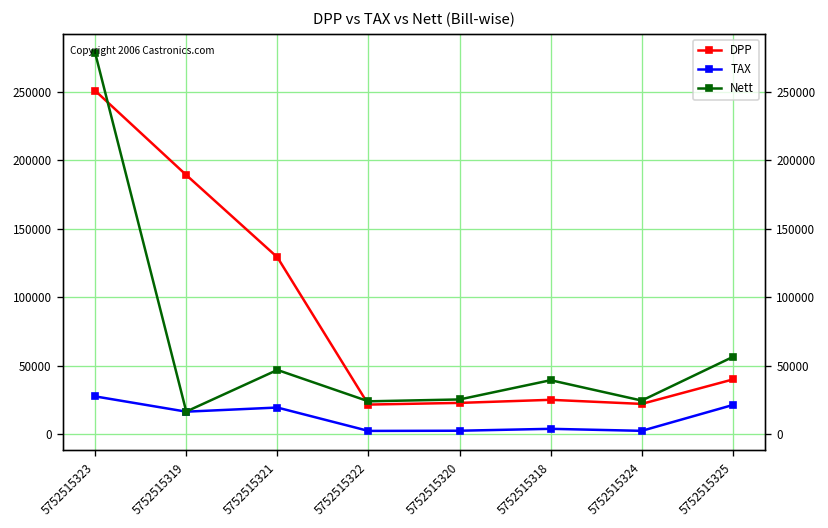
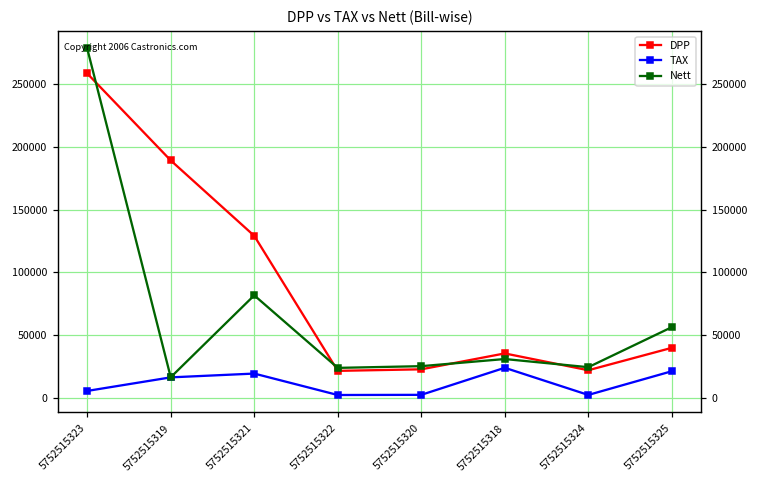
  {
    "DPP": {
-     "5752515323": 251000,
+     "5752515323": 259000,
      "5752515319": 189000,
      "5752515321": 129000,
      "5752515322": 22000,
      "5752515320": 23000,
-     "5752515318": 25000,
+     "5752515318": 36000,
      "5752515324": 22000,
      "5752515325": 40000
    },
    "TAX": {
-     "5752515323": 28000,
+     "5752515323": 6000,
      "5752515321": 19000,
      "5752515322": 2000,
      "5752515320": 3000,
-     "5752515318": 4000,
+     "5752515318": 24000,
      "5752515324": 2000,
      "5752515325": 21000
    },
    "Nett": {
-     "5752515321": 47000,
+     "5752515321": 82000,
      "5752515322": 24000,
      "5752515320": 25000,
-     "5752515318": 39000,
+     "5752515318": 31000,
      "5752515324": 25000,
      "5752515325": 56000
    }
  }
